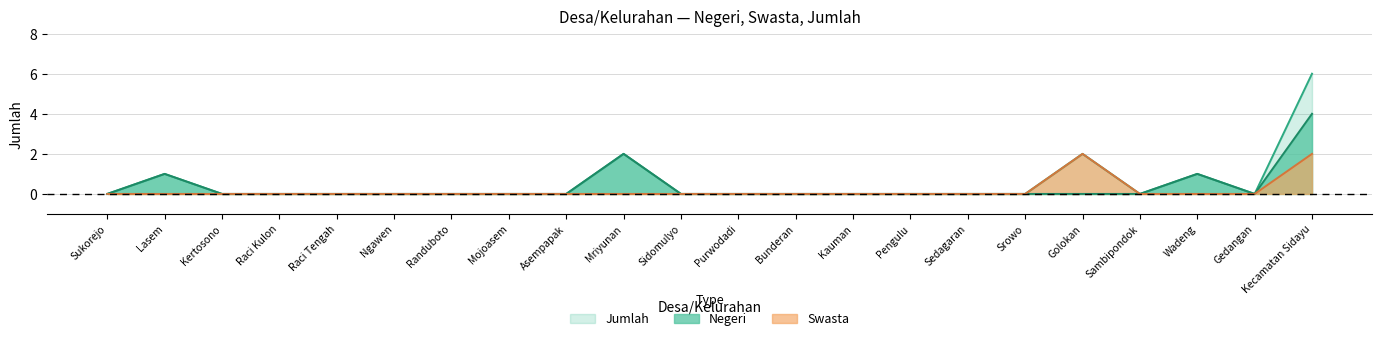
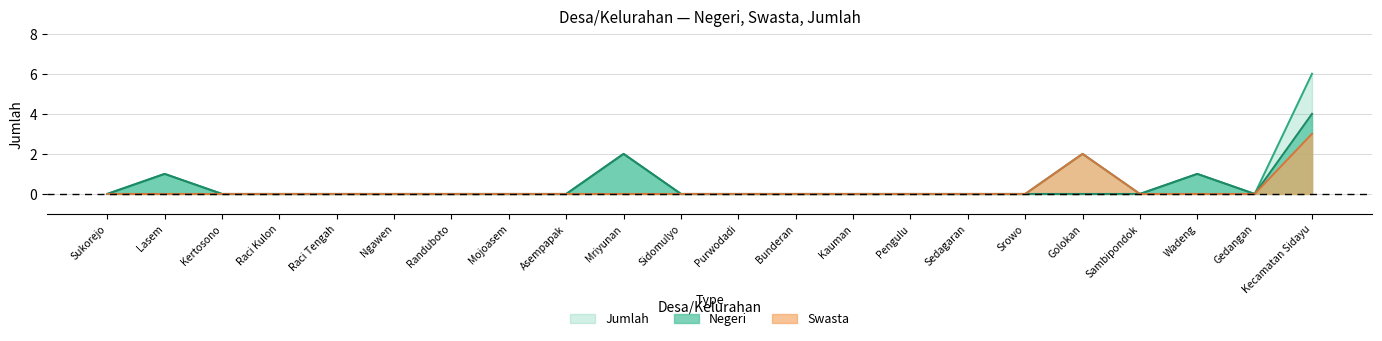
  {
    "Swasta": {
      "Lasem": 0,
      "Mriyunan": 0,
      "Wadeng": 0,
-     "Kecamatan Sidayu": 2
+     "Kecamatan Sidayu": 3
    }
  }
